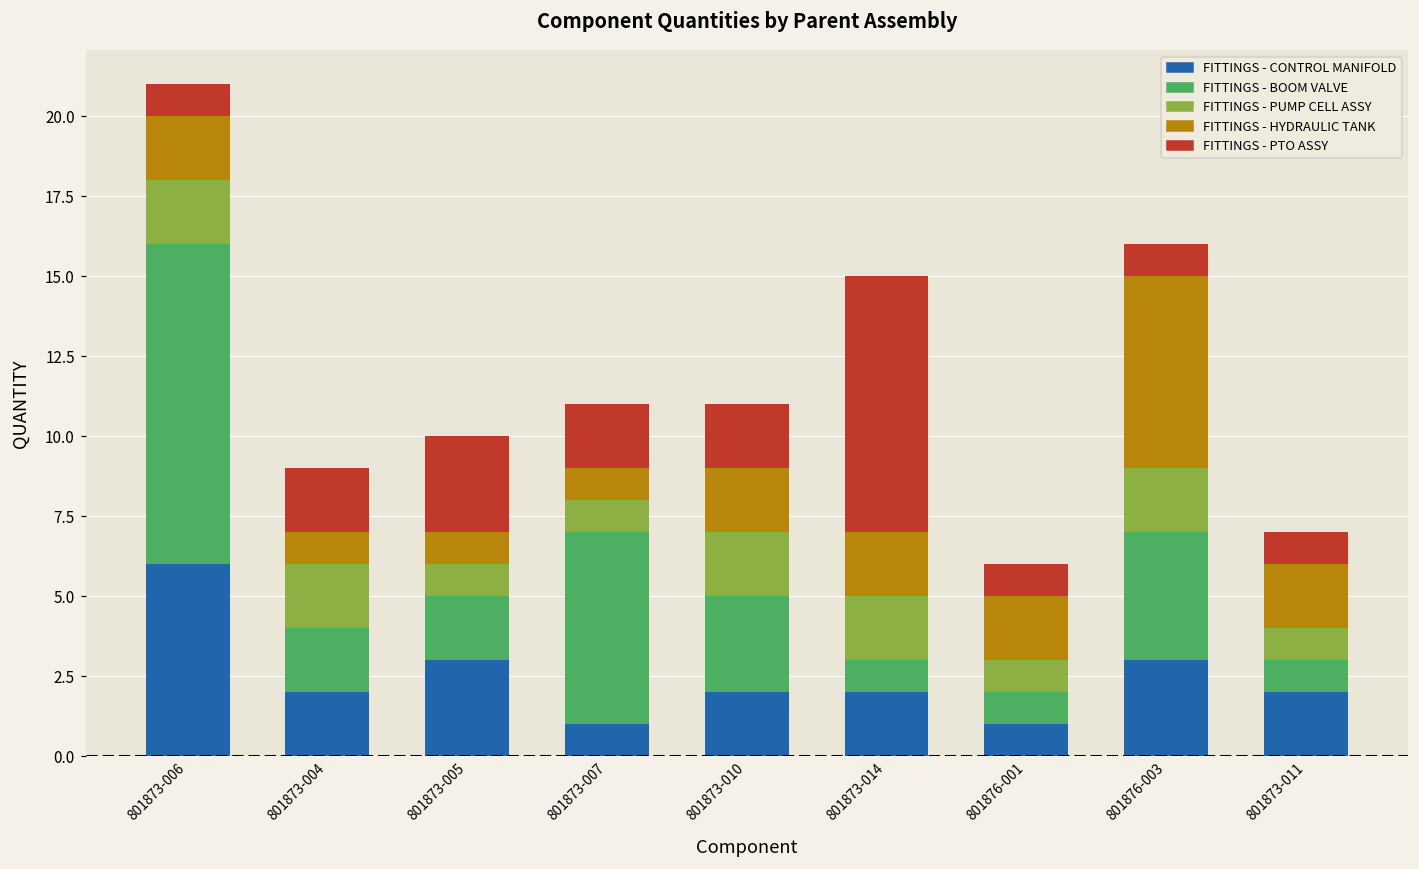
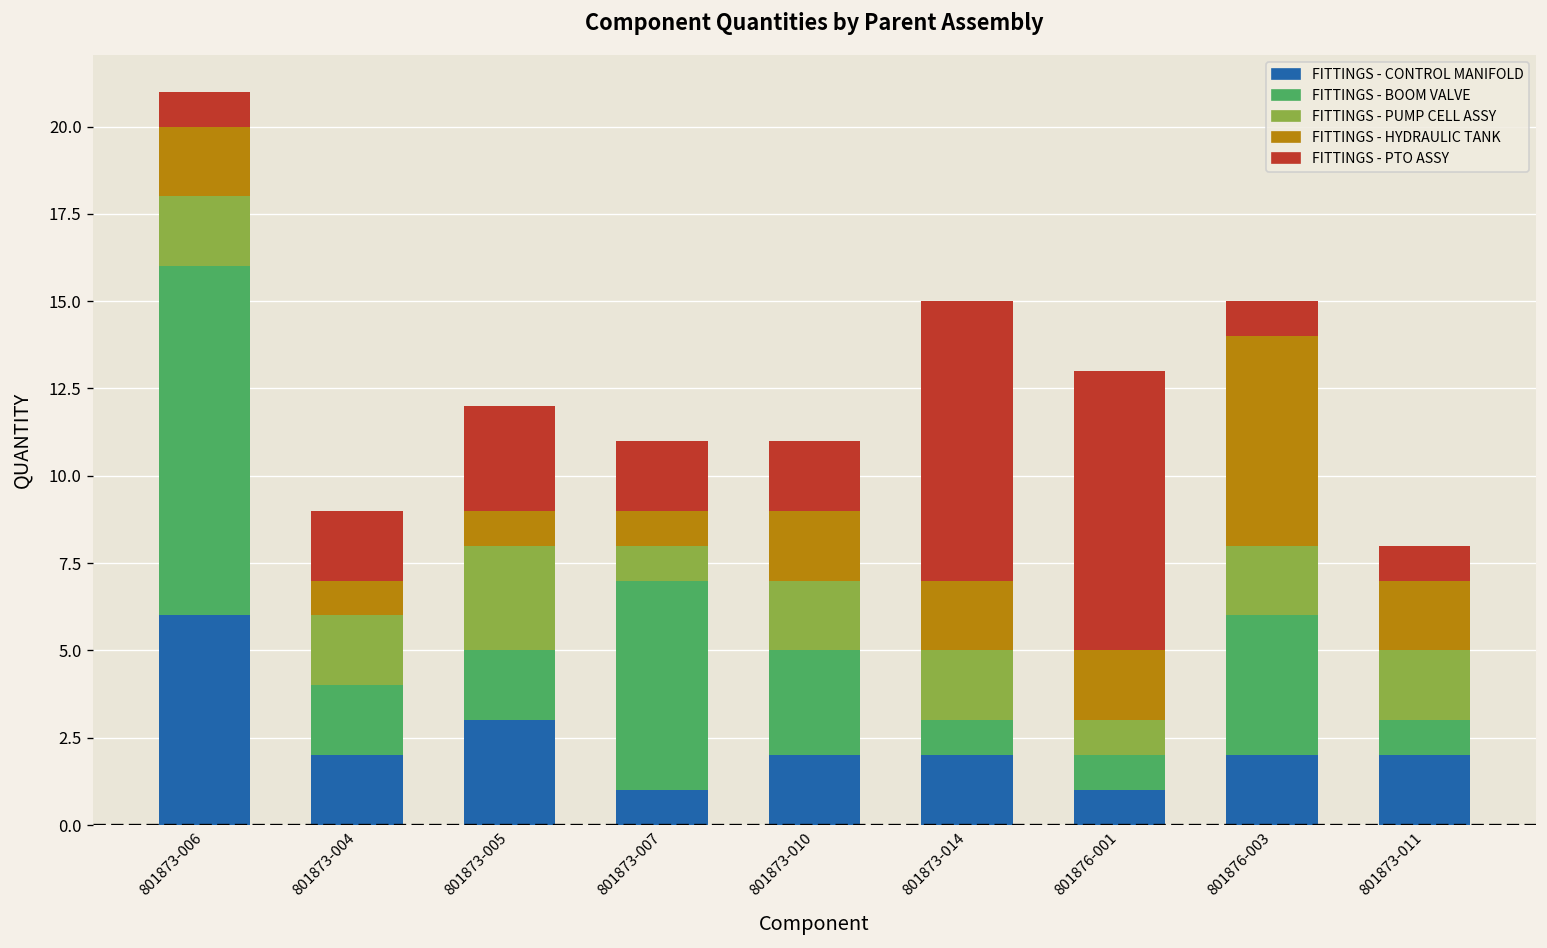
  {
    "FITTINGS - CONTROL MANIFOLD": {
      "801873-006": 6,
      "801873-004": 2,
      "801873-005": 3,
      "801873-007": 1,
      "801873-010": 2,
      "801873-014": 2,
      "801876-001": 1,
-     "801876-003": 3,
+     "801876-003": 2,
      "801873-011": 2
    },
    "FITTINGS - BOOM VALVE": {
      "801873-006": 10,
      "801873-004": 2,
      "801873-005": 2,
      "801873-007": 6,
      "801873-010": 3,
      "801873-014": 1,
      "801876-001": 1,
      "801876-003": 4,
      "801873-011": 1
    },
    "FITTINGS - PUMP CELL ASSY": {
      "801873-006": 2,
      "801873-004": 2,
-     "801873-005": 1,
+     "801873-005": 3,
      "801873-007": 1,
      "801873-010": 2,
      "801873-014": 2,
      "801876-001": 1,
      "801876-003": 2,
-     "801873-011": 1
+     "801873-011": 2
    },
    "FITTINGS - HYDRAULIC TANK": {
      "801873-006": 2,
      "801873-004": 1,
      "801873-005": 1,
      "801873-007": 1,
      "801873-010": 2,
      "801873-014": 2,
      "801876-001": 2,
      "801876-003": 6,
      "801873-011": 2
    },
    "FITTINGS - PTO ASSY": {
      "801873-006": 1,
      "801873-004": 2,
      "801873-005": 3,
      "801873-007": 2,
      "801873-010": 2,
      "801873-014": 8,
-     "801876-001": 1,
+     "801876-001": 8,
      "801876-003": 1,
      "801873-011": 1
    }
  }
